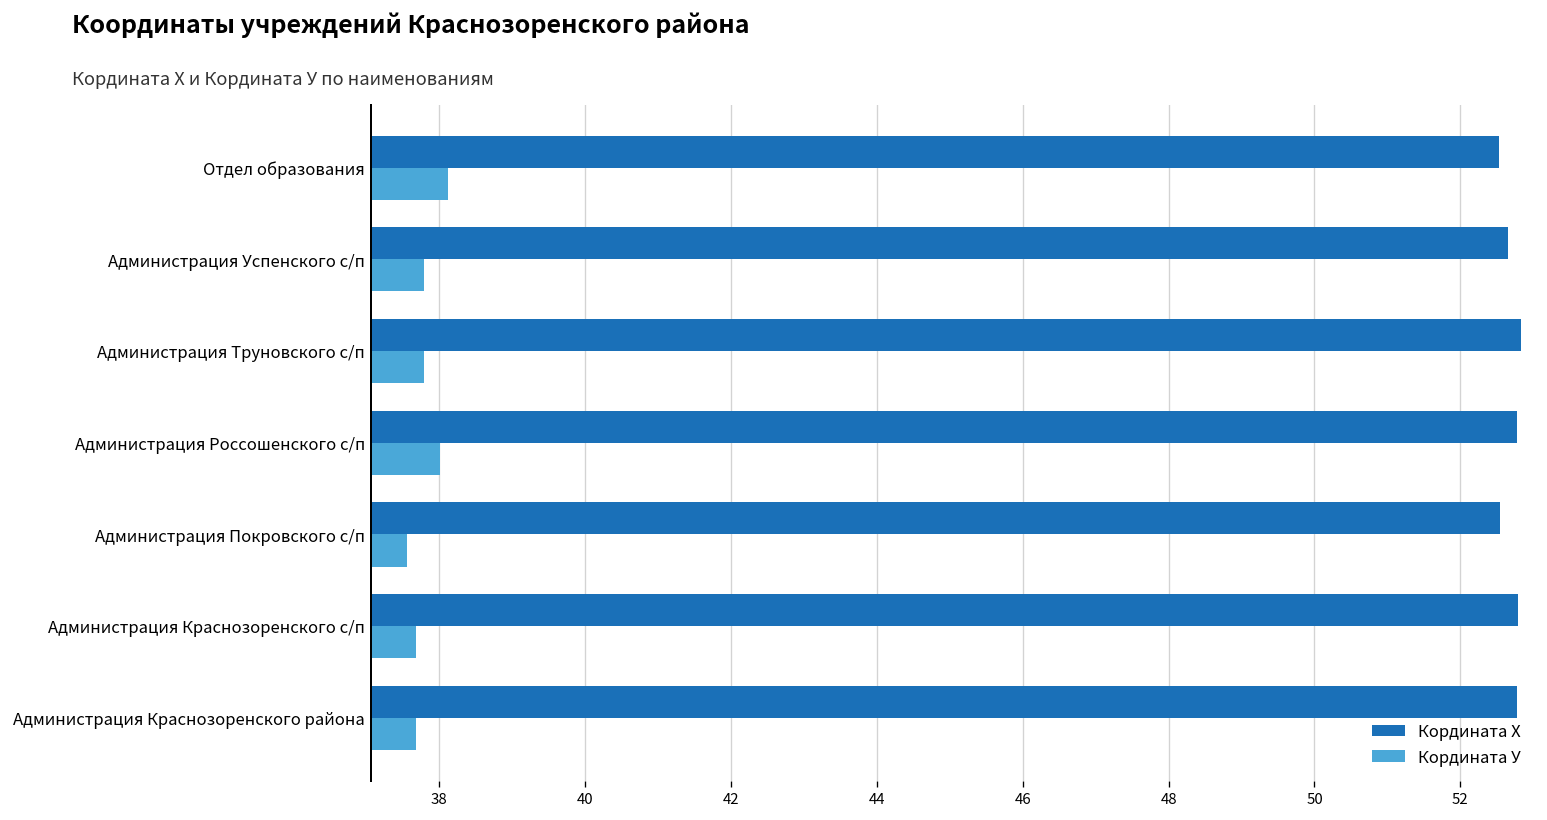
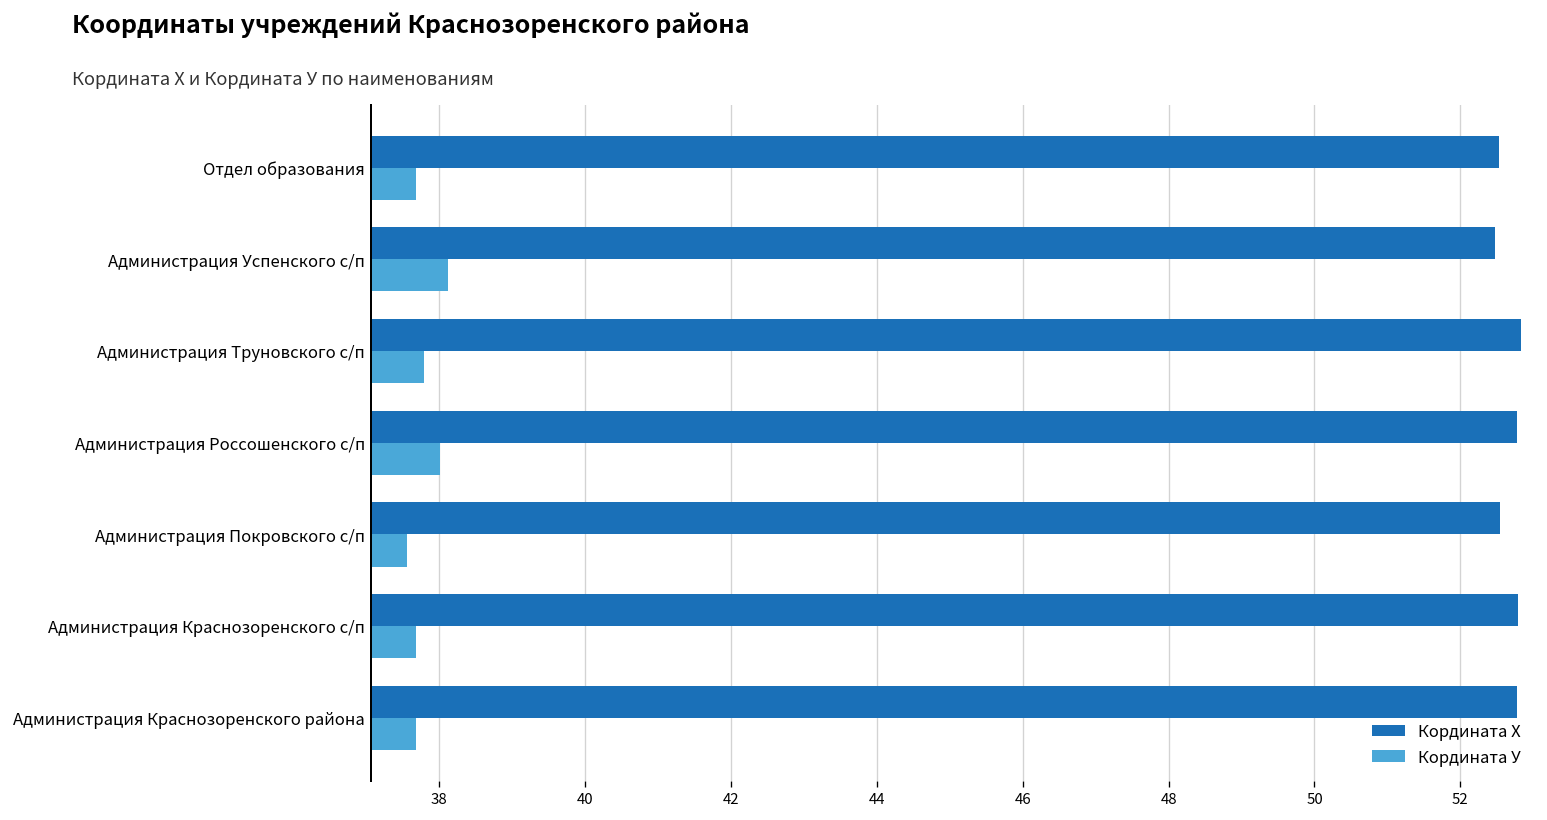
  {
    "Кордината Х": {
      "Отдел образования": 52.5,
-     "Администрация Успенского с/п": 52.7,
+     "Администрация Успенского с/п": 52.5,
      "Администрация Труновского с/п": 52.8,
      "Администрация Россошенского с/п": 52.8,
      "Администрация Покровского с/п": 52.5,
      "Администрация Краснозоренского с/п": 52.8,
      "Администрация Краснозоренского района": 52.8
    },
    "Кордината У": {
-     "Отдел образования": 38.1,
-     "Администрация Успенского с/п": 37.8,
+     "Отдел образования": 37.7,
+     "Администрация Успенского с/п": 38.1,
      "Администрация Труновского с/п": 37.8,
      "Администрация Россошенского с/п": 38.0,
      "Администрация Покровского с/п": 37.6,
      "Администрация Краснозоренского с/п": 37.7,
      "Администрация Краснозоренского района": 37.7
    }
  }
